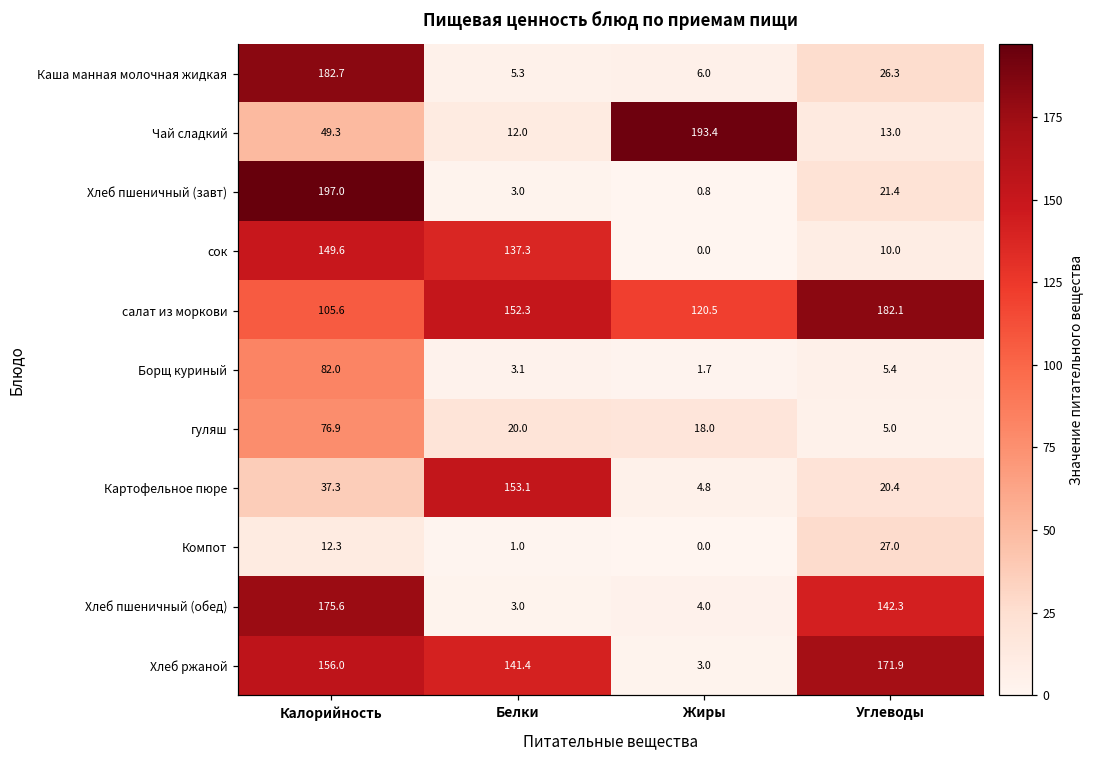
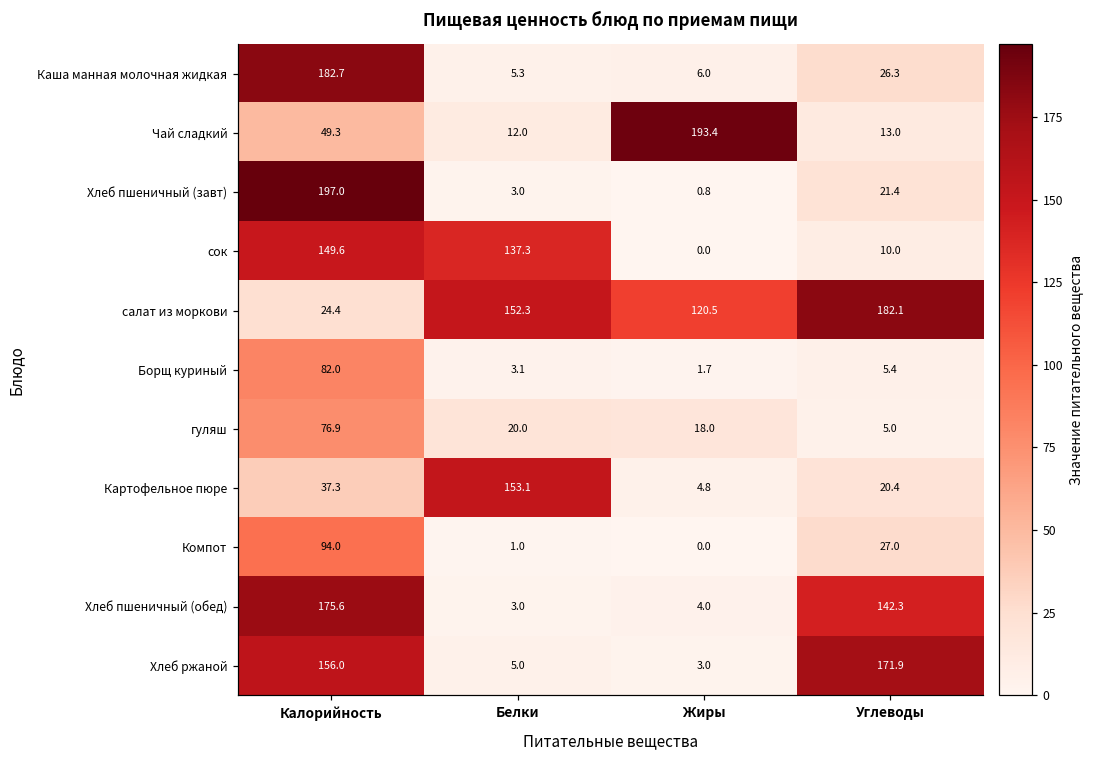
  {
    "Каша манная молочная жидкая": {
      "Калорийность": 182.7,
      "Белки": 5.3,
      "Жиры": 6.0,
      "Углеводы": 26.3
    },
    "Чай сладкий": {
      "Калорийность": 49.3,
      "Белки": 12.0,
      "Жиры": 193.4,
      "Углеводы": 13.0
    },
    "Хлеб пшеничный (завт)": {
      "Калорийность": 197.0,
      "Белки": 3.0,
      "Жиры": 0.8,
      "Углеводы": 21.4
    },
    "сок": {
      "Калорийность": 149.6,
      "Белки": 137.3,
      "Жиры": 0.0,
      "Углеводы": 10.0
    },
    "салат из моркови": {
-     "Калорийность": 105.6,
+     "Калорийность": 24.4,
      "Белки": 152.3,
      "Жиры": 120.5,
      "Углеводы": 182.1
    },
    "Борщ куриный": {
      "Калорийность": 82.0,
      "Белки": 3.1,
      "Жиры": 1.7,
      "Углеводы": 5.4
    },
    "гуляш": {
      "Калорийность": 76.9,
      "Белки": 20.0,
      "Жиры": 18.0,
      "Углеводы": 5.0
    },
    "Картофельное пюре": {
      "Калорийность": 37.3,
      "Белки": 153.1,
      "Жиры": 4.8,
      "Углеводы": 20.4
    },
    "Компот": {
-     "Калорийность": 12.3,
+     "Калорийность": 94.0,
      "Белки": 1.0,
      "Жиры": 0.0,
      "Углеводы": 27.0
    },
    "Хлеб пшеничный (обед)": {
      "Калорийность": 175.6,
      "Белки": 3.0,
      "Жиры": 4.0,
      "Углеводы": 142.3
    },
    "Хлеб ржаной": {
      "Калорийность": 156.0,
-     "Белки": 141.4,
+     "Белки": 5.0,
      "Жиры": 3.0,
      "Углеводы": 171.9
    }
  }
